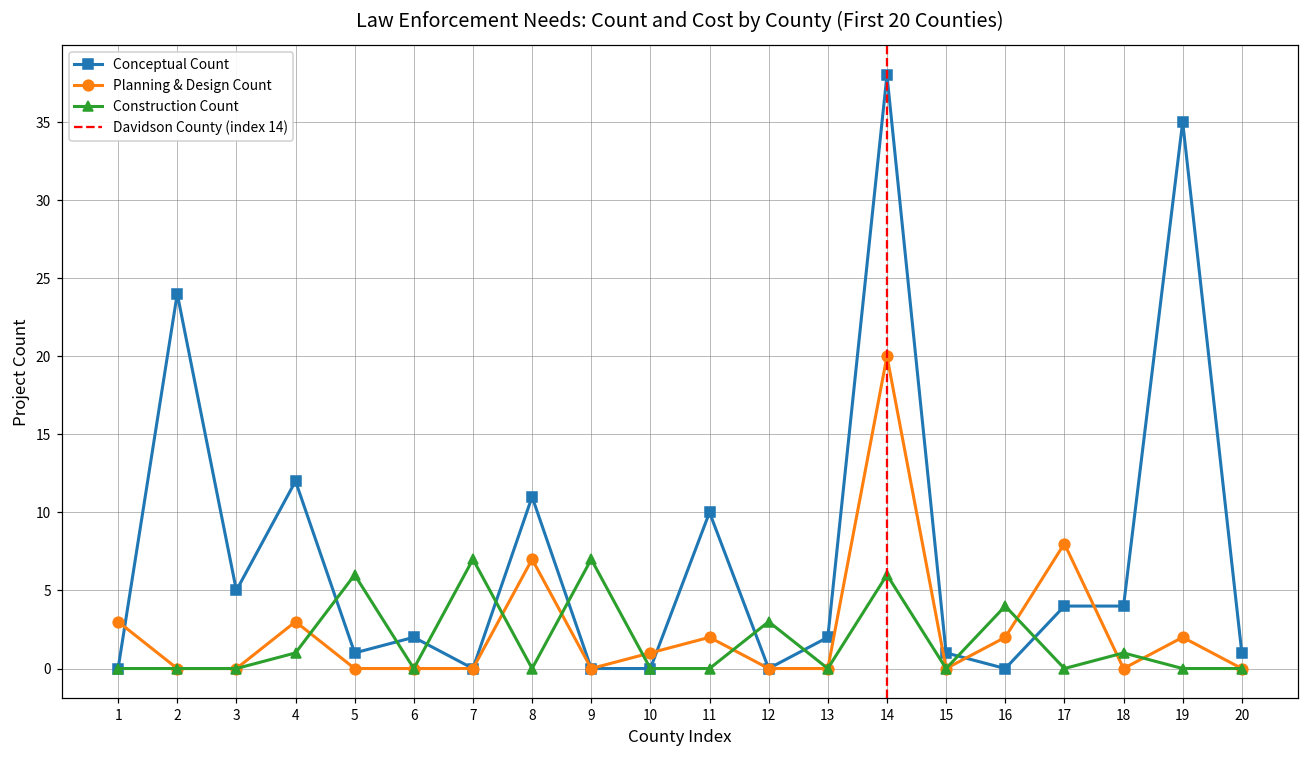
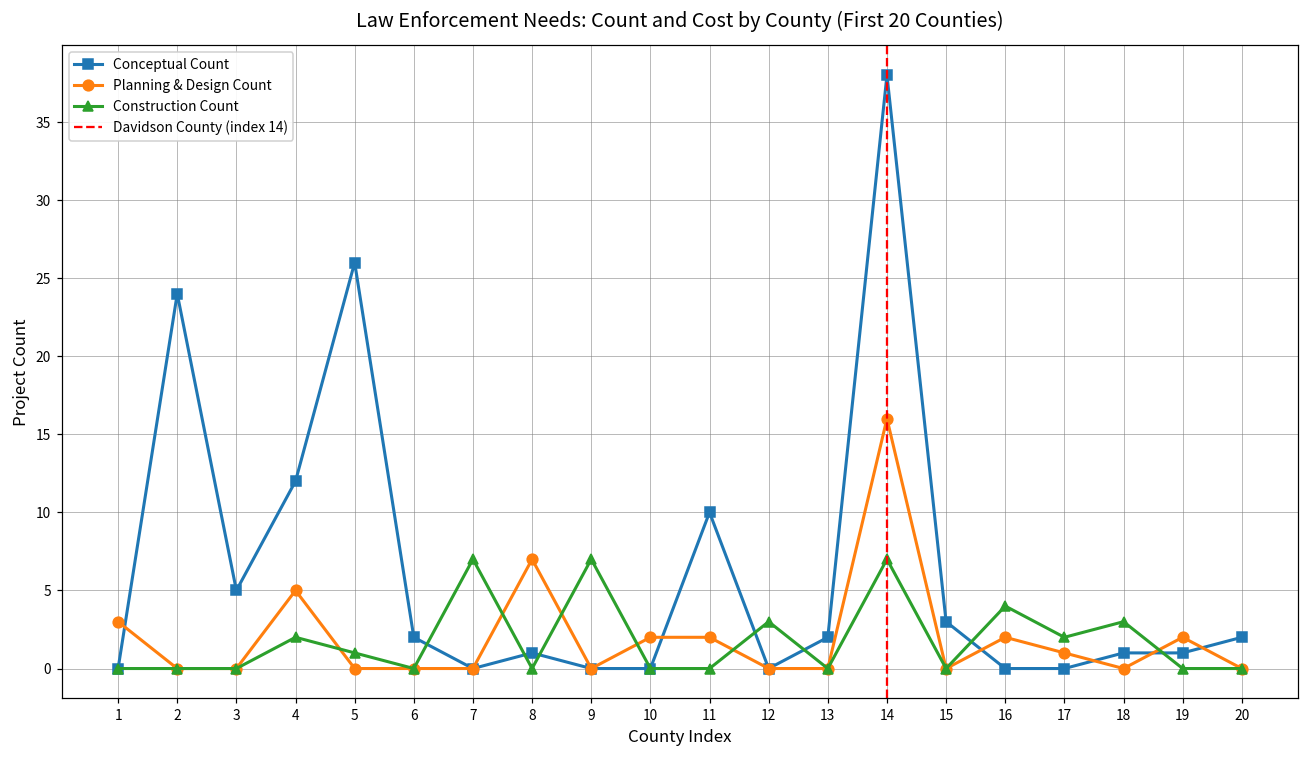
  {
    "Conceptual Count": {
      "2": 24,
      "3": 5,
      "4": 12,
-     "5": 1,
+     "5": 26,
      "6": 2,
-     "8": 11,
+     "8": 1,
      "11": 10,
      "13": 2,
      "14": 38,
-     "15": 1,
+     "15": 3,
      "16": 0,
-     "17": 4,
-     "18": 4,
-     "19": 35,
-     "20": 1
+     "17": 0,
+     "18": 1,
+     "19": 1,
+     "20": 2
    },
    "Planning & Design Count": {
      "1": 3,
-     "4": 3,
+     "4": 5,
      "5": 0,
      "8": 7,
-     "10": 1,
+     "10": 2,
      "11": 2,
-     "14": 20,
+     "14": 16,
      "16": 2,
-     "17": 8,
+     "17": 1,
      "18": 0,
      "19": 2
    },
    "Construction Count": {
-     "4": 1,
-     "5": 6,
+     "4": 2,
+     "5": 1,
      "7": 7,
      "8": 0,
      "9": 7,
      "11": 0,
      "12": 3,
-     "14": 6,
+     "14": 7,
      "16": 4,
-     "17": 0,
-     "18": 1,
+     "17": 2,
+     "18": 3,
      "19": 0
    }
  }
